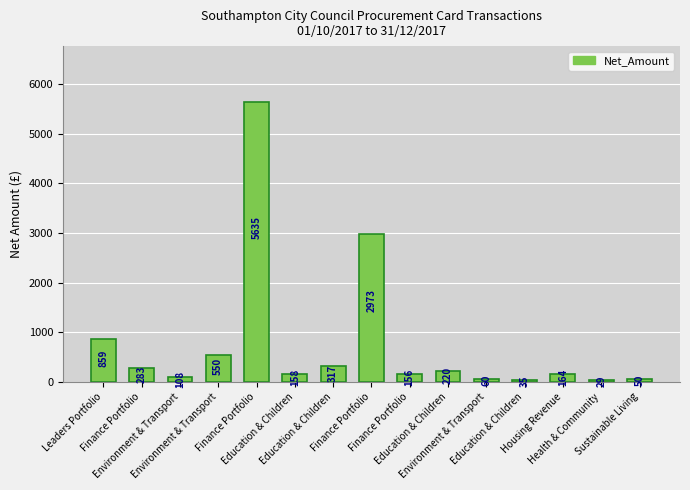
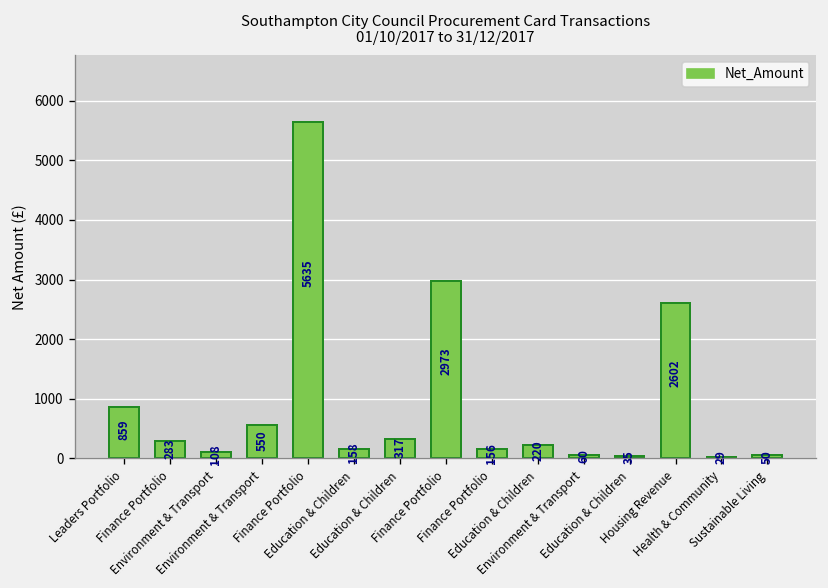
  {
    "Leaders Portfolio": 859,
-   "Housing Revenue": 164,
+   "Housing Revenue": 2602,
    "Health & Community": 29,
    "Sustainable Living": 50
  }
